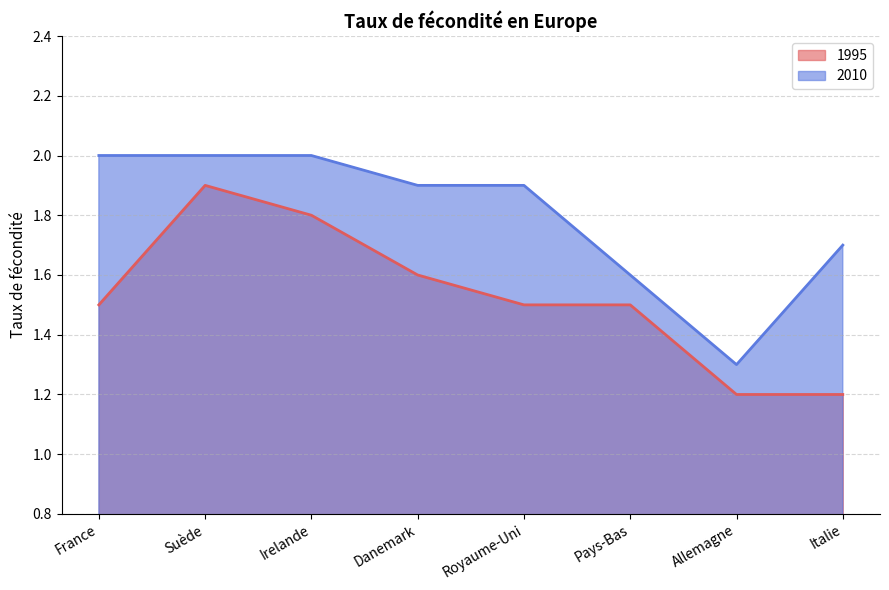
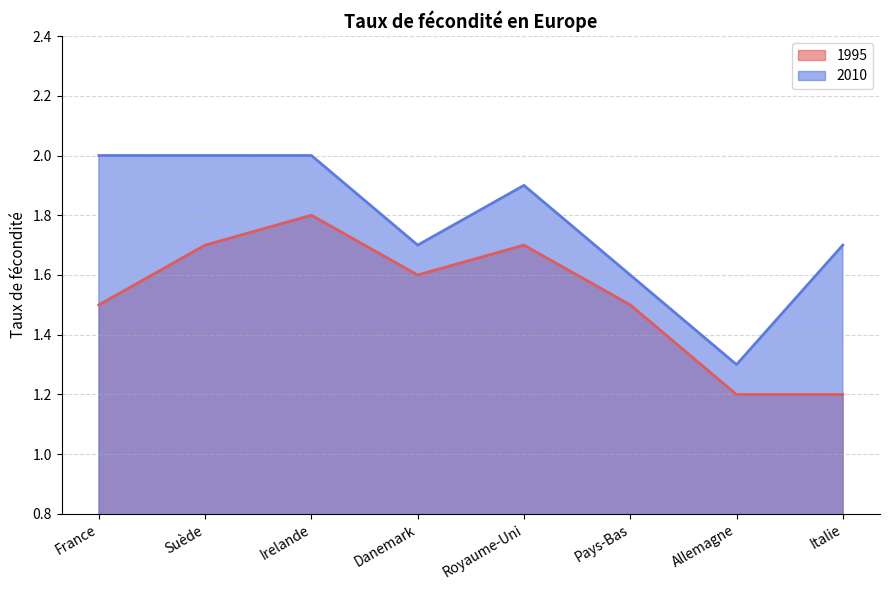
  {
    "1995": {
      "France": 1.5,
-     "Suède": 1.9,
+     "Suède": 1.7,
      "Irelande": 1.8,
      "Danemark": 1.6,
-     "Royaume-Uni": 1.5,
+     "Royaume-Uni": 1.7,
      "Pays-Bas": 1.5,
      "Allemagne": 1.2,
      "Italie": 1.2
    },
    "2010": {
      "France": 2.0,
      "Suède": 2.0,
      "Irelande": 2.0,
-     "Danemark": 1.9,
+     "Danemark": 1.7,
      "Royaume-Uni": 1.9,
      "Pays-Bas": 1.6,
      "Allemagne": 1.3,
      "Italie": 1.7
    }
  }
